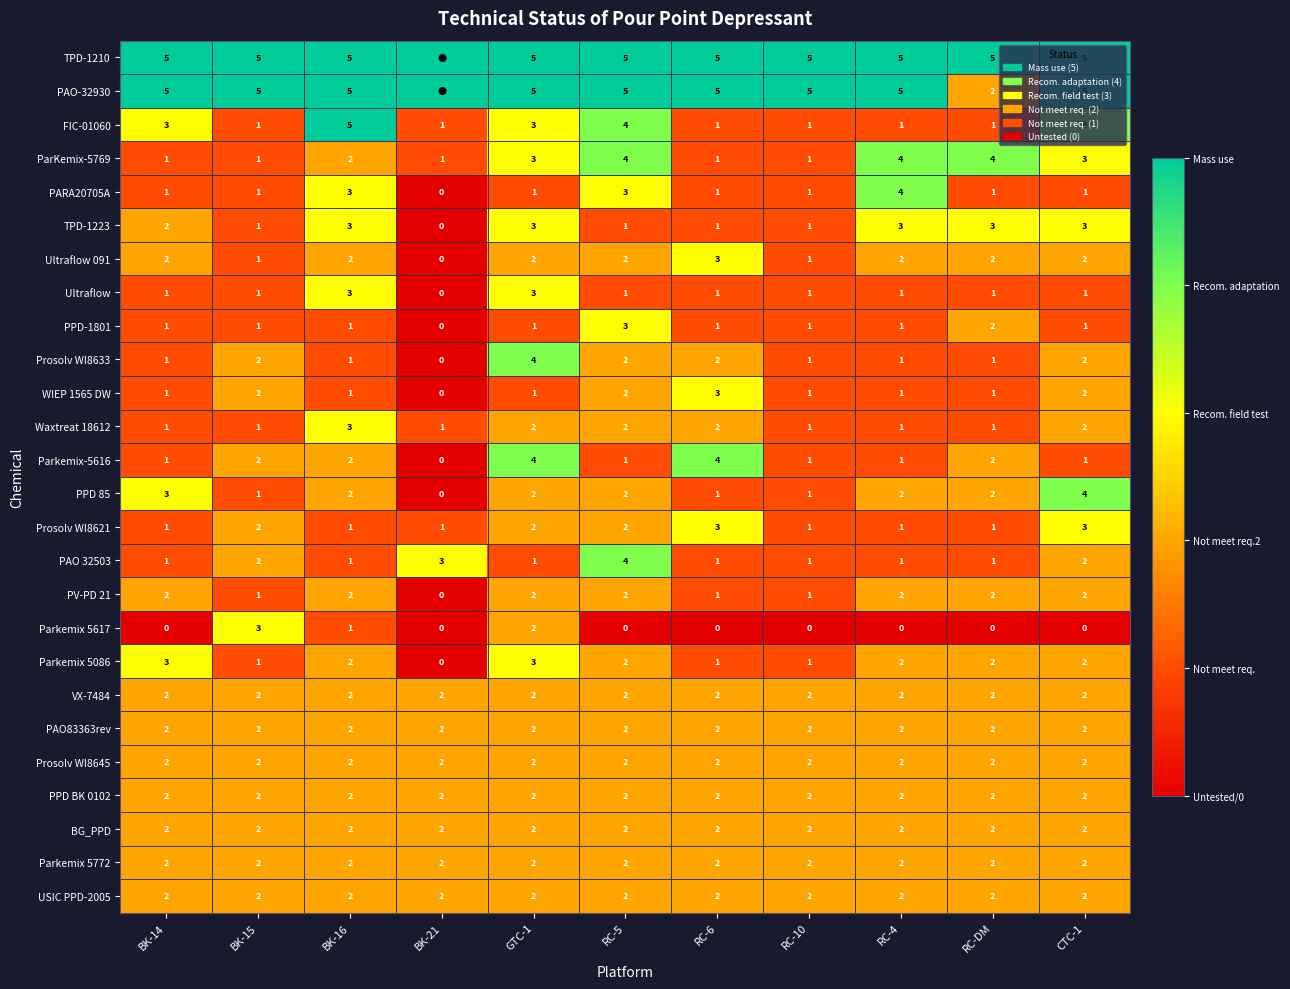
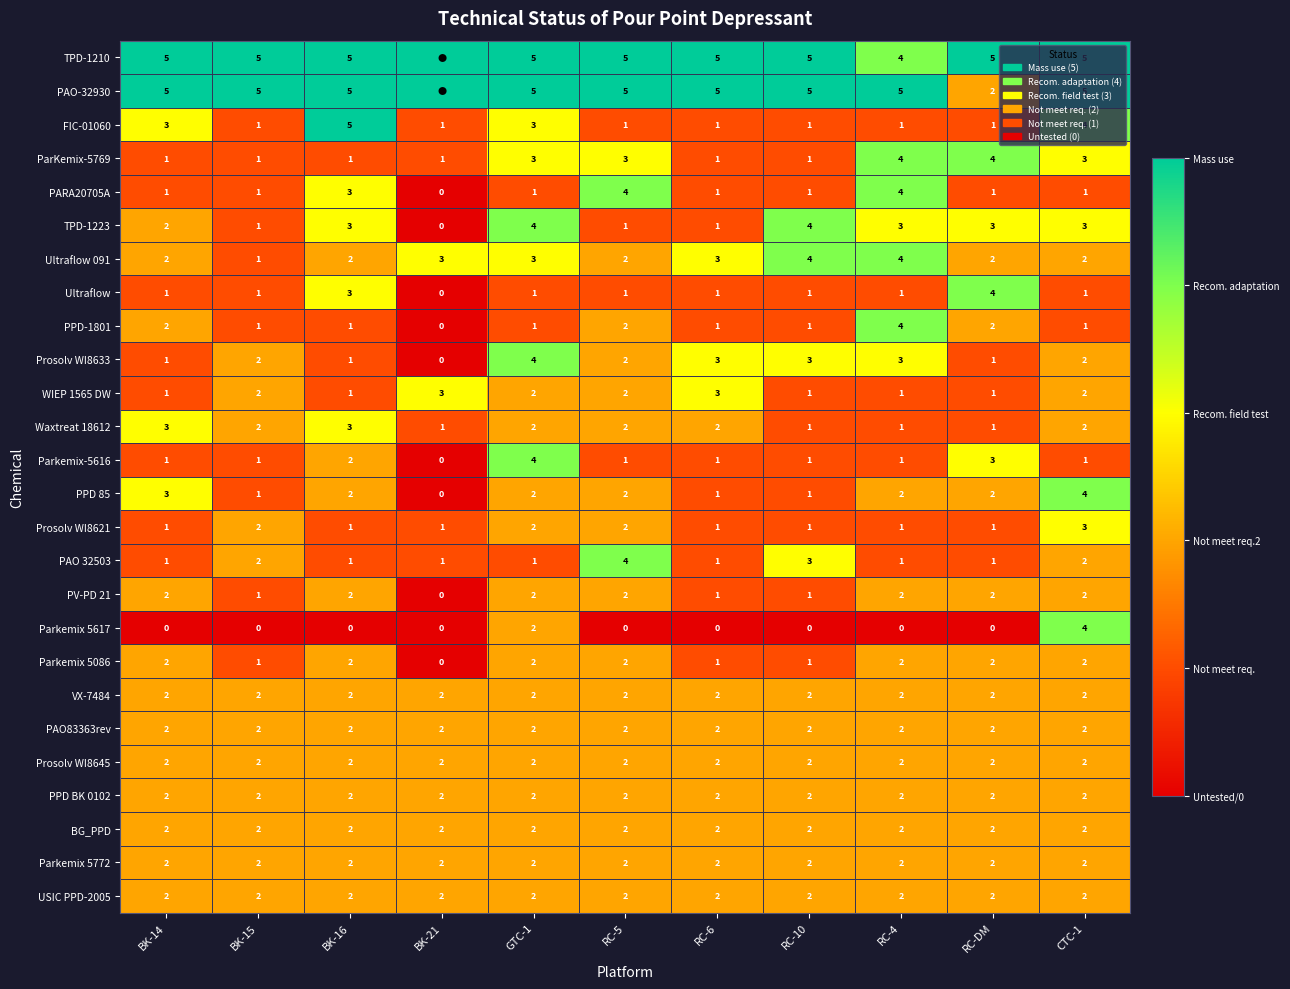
  {
    "TPD-1210": {
      "BK-14": 5,
      "BK-15": 5,
      "BK-16": 5,
      "GTC-1": 5,
      "RC-5": 5,
      "RC-6": 5,
      "RC-10": 5,
-     "RC-4": 5,
+     "RC-4": 4,
      "RC-DM": 5
    },
    "FIC-01060": {
      "BK-14": 3,
      "BK-15": 1,
      "BK-16": 5,
      "BK-21": 1,
      "GTC-1": 3,
-     "RC-5": 4,
+     "RC-5": 1,
      "RC-6": 1,
      "RC-10": 1,
      "RC-4": 1,
      "RC-DM": 1
    },
    "ParKemix-5769": {
      "BK-14": 1,
      "BK-15": 1,
-     "BK-16": 2,
+     "BK-16": 1,
      "BK-21": 1,
      "GTC-1": 3,
-     "RC-5": 4,
+     "RC-5": 3,
      "RC-6": 1,
      "RC-10": 1,
      "RC-4": 4,
      "RC-DM": 4,
      "CTC-1": 3
    },
    "PARA20705A": {
      "BK-14": 1,
      "BK-15": 1,
      "BK-16": 3,
      "BK-21": 0,
      "GTC-1": 1,
-     "RC-5": 3,
+     "RC-5": 4,
      "RC-6": 1,
      "RC-10": 1,
      "RC-4": 4,
      "RC-DM": 1,
      "CTC-1": 1
    },
    "TPD-1223": {
      "BK-14": 2,
      "BK-15": 1,
      "BK-16": 3,
      "BK-21": 0,
-     "GTC-1": 3,
+     "GTC-1": 4,
      "RC-5": 1,
      "RC-6": 1,
-     "RC-10": 1,
+     "RC-10": 4,
      "RC-4": 3,
      "RC-DM": 3,
      "CTC-1": 3
    },
    "Ultraflow 091": {
      "BK-14": 2,
      "BK-15": 1,
      "BK-16": 2,
-     "BK-21": 0,
-     "GTC-1": 2,
+     "BK-21": 3,
+     "GTC-1": 3,
      "RC-5": 2,
      "RC-6": 3,
-     "RC-10": 1,
-     "RC-4": 2,
+     "RC-10": 4,
+     "RC-4": 4,
      "RC-DM": 2,
      "CTC-1": 2
    },
    "Ultraflow": {
      "BK-14": 1,
      "BK-15": 1,
      "BK-16": 3,
      "BK-21": 0,
-     "GTC-1": 3,
+     "GTC-1": 1,
      "RC-5": 1,
      "RC-6": 1,
      "RC-10": 1,
      "RC-4": 1,
-     "RC-DM": 1,
+     "RC-DM": 4,
      "CTC-1": 1
    },
    "PPD-1801": {
-     "BK-14": 1,
+     "BK-14": 2,
      "BK-15": 1,
      "BK-16": 1,
      "BK-21": 0,
      "GTC-1": 1,
-     "RC-5": 3,
+     "RC-5": 2,
      "RC-6": 1,
      "RC-10": 1,
-     "RC-4": 1,
+     "RC-4": 4,
      "RC-DM": 2,
      "CTC-1": 1
    },
    "Prosolv WI8633": {
      "BK-14": 1,
      "BK-15": 2,
      "BK-16": 1,
      "BK-21": 0,
      "GTC-1": 4,
      "RC-5": 2,
-     "RC-6": 2,
-     "RC-10": 1,
-     "RC-4": 1,
+     "RC-6": 3,
+     "RC-10": 3,
+     "RC-4": 3,
      "RC-DM": 1,
      "CTC-1": 2
    },
    "WIEP 1565 DW": {
      "BK-14": 1,
      "BK-15": 2,
      "BK-16": 1,
-     "BK-21": 0,
-     "GTC-1": 1,
+     "BK-21": 3,
+     "GTC-1": 2,
      "RC-5": 2,
      "RC-6": 3,
      "RC-10": 1,
      "RC-4": 1,
      "RC-DM": 1,
      "CTC-1": 2
    },
    "Waxtreat 18612": {
-     "BK-14": 1,
-     "BK-15": 1,
+     "BK-14": 3,
+     "BK-15": 2,
      "BK-16": 3,
      "BK-21": 1,
      "GTC-1": 2,
      "RC-5": 2,
      "RC-6": 2,
      "RC-10": 1,
      "RC-4": 1,
      "RC-DM": 1,
      "CTC-1": 2
    },
    "Parkemix-5616": {
      "BK-14": 1,
-     "BK-15": 2,
+     "BK-15": 1,
      "BK-16": 2,
      "BK-21": 0,
      "GTC-1": 4,
      "RC-5": 1,
-     "RC-6": 4,
+     "RC-6": 1,
      "RC-10": 1,
      "RC-4": 1,
-     "RC-DM": 2,
+     "RC-DM": 3,
      "CTC-1": 1
    },
    "Prosolv WI8621": {
      "BK-14": 1,
      "BK-15": 2,
      "BK-16": 1,
      "BK-21": 1,
      "GTC-1": 2,
      "RC-5": 2,
-     "RC-6": 3,
+     "RC-6": 1,
      "RC-10": 1,
      "RC-4": 1,
      "RC-DM": 1,
      "CTC-1": 3
    },
    "PAO 32503": {
      "BK-14": 1,
      "BK-15": 2,
      "BK-16": 1,
-     "BK-21": 3,
+     "BK-21": 1,
      "GTC-1": 1,
      "RC-5": 4,
      "RC-6": 1,
-     "RC-10": 1,
+     "RC-10": 3,
      "RC-4": 1,
      "RC-DM": 1,
      "CTC-1": 2
    },
    "Parkemix 5617": {
      "BK-14": 0,
-     "BK-15": 3,
-     "BK-16": 1,
+     "BK-15": 0,
+     "BK-16": 0,
      "BK-21": 0,
      "GTC-1": 2,
      "RC-5": 0,
      "RC-6": 0,
      "RC-10": 0,
      "RC-4": 0,
      "RC-DM": 0,
-     "CTC-1": 0
+     "CTC-1": 4
    },
    "Parkemix 5086": {
-     "BK-14": 3,
+     "BK-14": 2,
      "BK-15": 1,
      "BK-16": 2,
      "BK-21": 0,
-     "GTC-1": 3,
+     "GTC-1": 2,
      "RC-5": 2,
      "RC-6": 1,
      "RC-10": 1,
      "RC-4": 2,
      "RC-DM": 2,
      "CTC-1": 2
    }
  }
